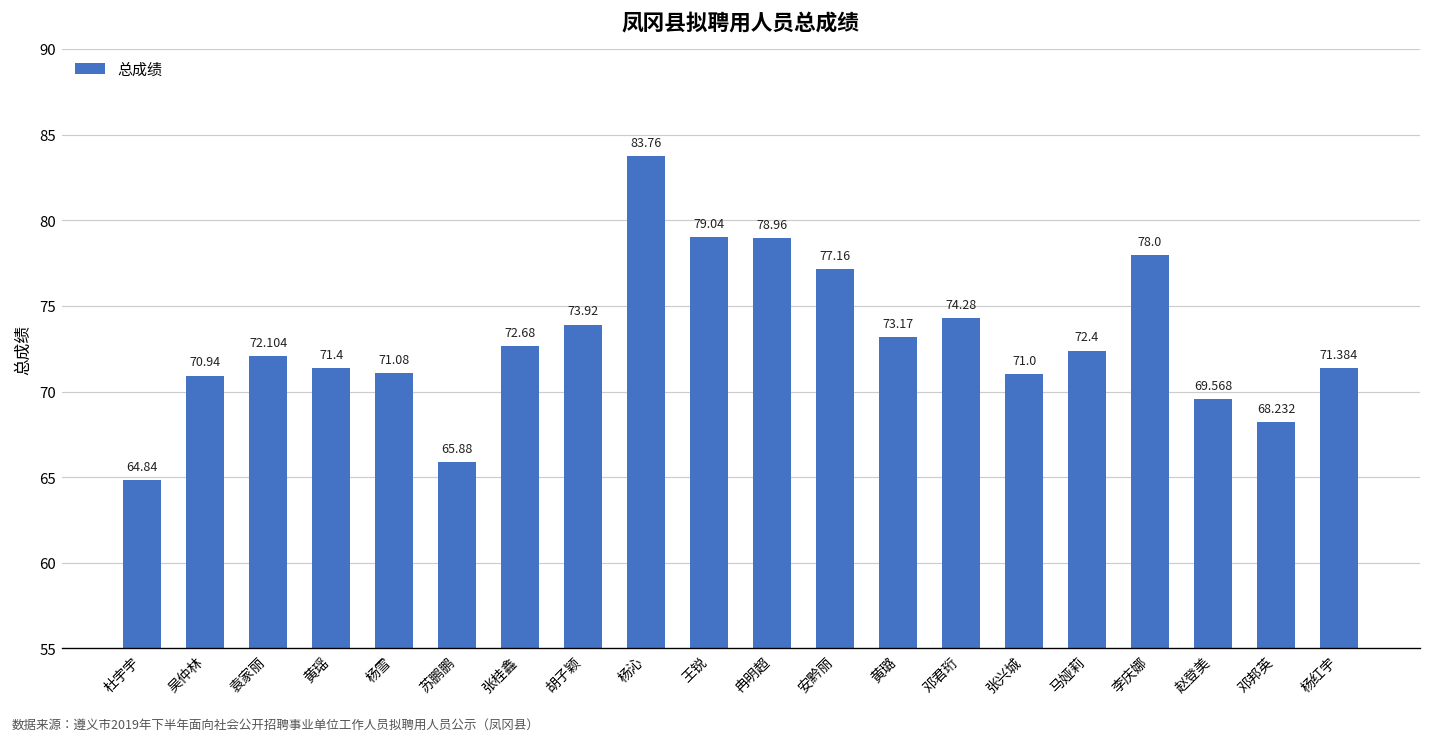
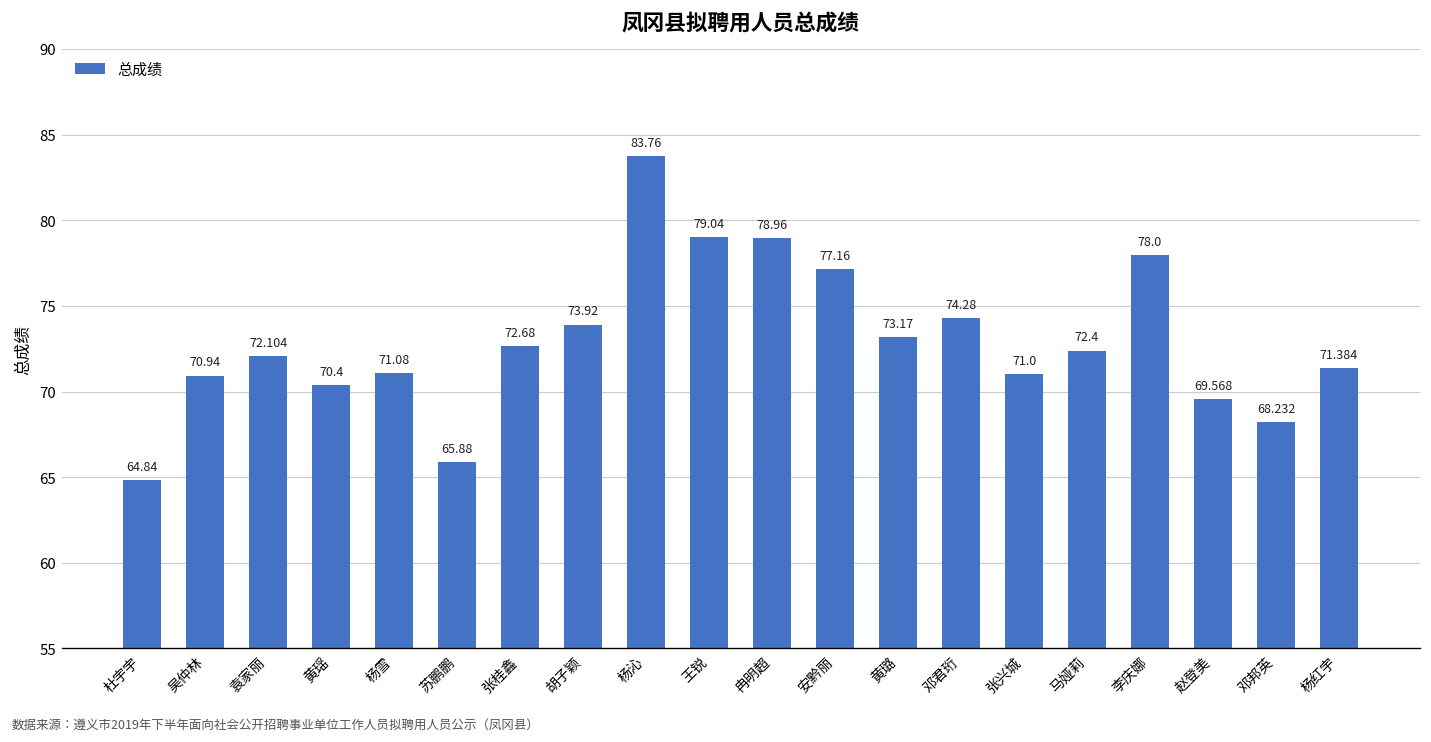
  {
    "杜宇宇": 64.84,
    "吴仲林": 70.94,
    "袁家丽": 72.104,
-   "黄瑶": 71.4,
+   "黄瑶": 70.4,
    "杨雪": 71.08,
    "苏鹏鹏": 65.88,
    "张桂鑫": 72.68,
    "胡子颖": 73.92,
    "杨沁": 83.76,
    "王锐": 79.04,
    "冉明超": 78.96,
    "安黔丽": 77.16,
    "黄璐": 73.17,
    "邓君珩": 74.28,
    "张兴城": 71.0,
    "马娅莉": 72.4,
    "李庆娜": 78.0,
    "赵登美": 69.568,
    "邓邦英": 68.232,
    "杨红宇": 71.384
  }
